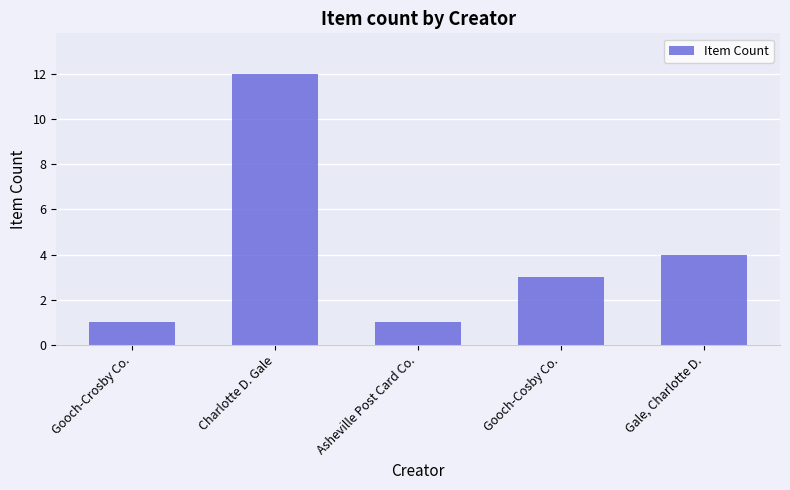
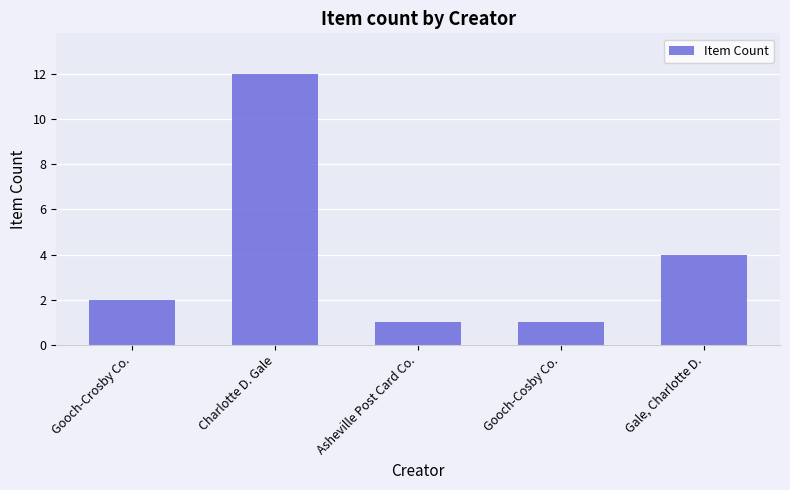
  {
-   "Gooch-Crosby Co.": 1,
+   "Gooch-Crosby Co.": 2,
    "Charlotte D. Gale": 12,
    "Asheville Post Card Co.": 1,
-   "Gooch-Cosby Co.": 3,
+   "Gooch-Cosby Co.": 1,
    "Gale, Charlotte D.": 4
  }
